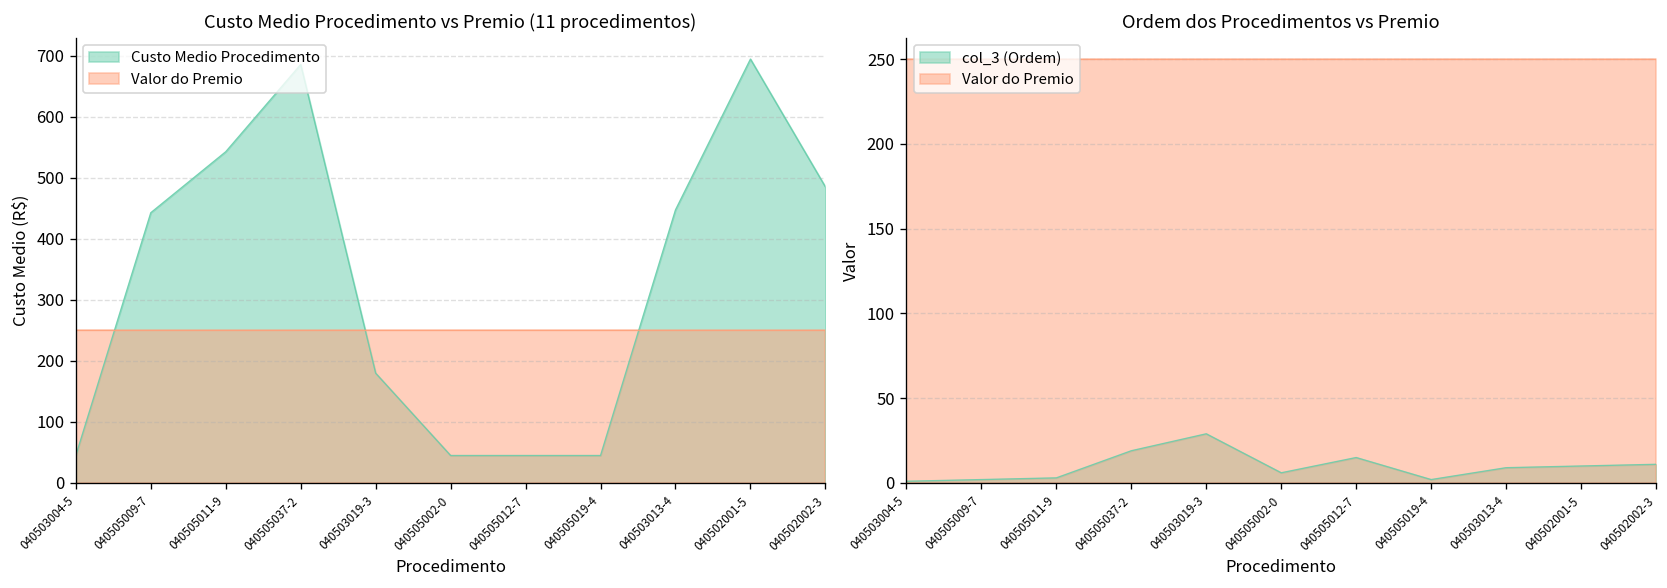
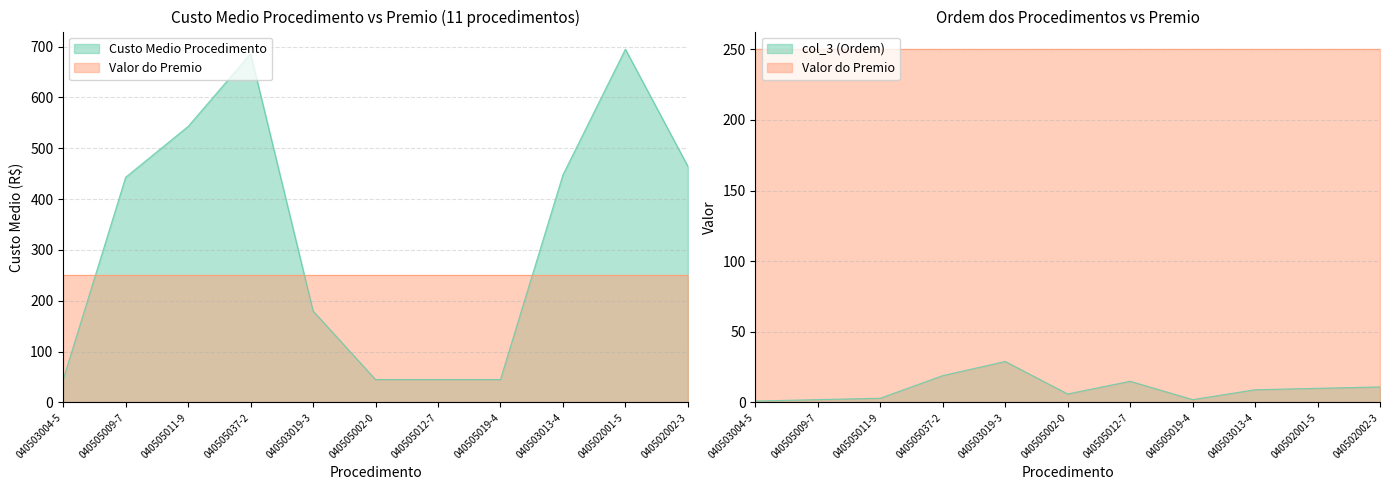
  {
    "Custo Medio Procedimento vs Premio (11 procedimentos)": {
      "Custo Medio Procedimento": {
        "040503004-5": 50,
        "040505009-7": 440,
        "040505011-9": 540,
        "040503019-3": 180,
        "040505002-0": 50,
        "040505012-7": 50,
        "040505019-4": 50,
        "040503013-4": 450,
        "040502001-5": 690,
-       "040502002-3": 490
+       "040502002-3": 460
      },
      "Valor do Premio": {
        "040503004-5": 250,
        "040505009-7": 250,
        "040505011-9": 250,
        "040505037-2": 250,
        "040503019-3": 250,
        "040505002-0": 250,
        "040505012-7": 250,
        "040505019-4": 250,
        "040503013-4": 250,
        "040502001-5": 250,
        "040502002-3": 250
      }
    },
    "Ordem dos Procedimentos vs Premio": {
      "col_3 (Ordem)": {
        "040503004-5": 1,
        "040505009-7": 2,
        "040505011-9": 3,
        "040505037-2": 19,
        "040503019-3": 29,
        "040505002-0": 6,
        "040505012-7": 15,
        "040505019-4": 2,
        "040503013-4": 9,
        "040502001-5": 10,
        "040502002-3": 11
      },
      "Valor do Premio": {
        "040503004-5": 250,
        "040505037-2": 250,
        "040503019-3": 250,
        "040505002-0": 250,
        "040505012-7": 250,
        "040505019-4": 250,
        "040503013-4": 250,
        "040502001-5": 250,
        "040502002-3": 250
      }
    }
  }
